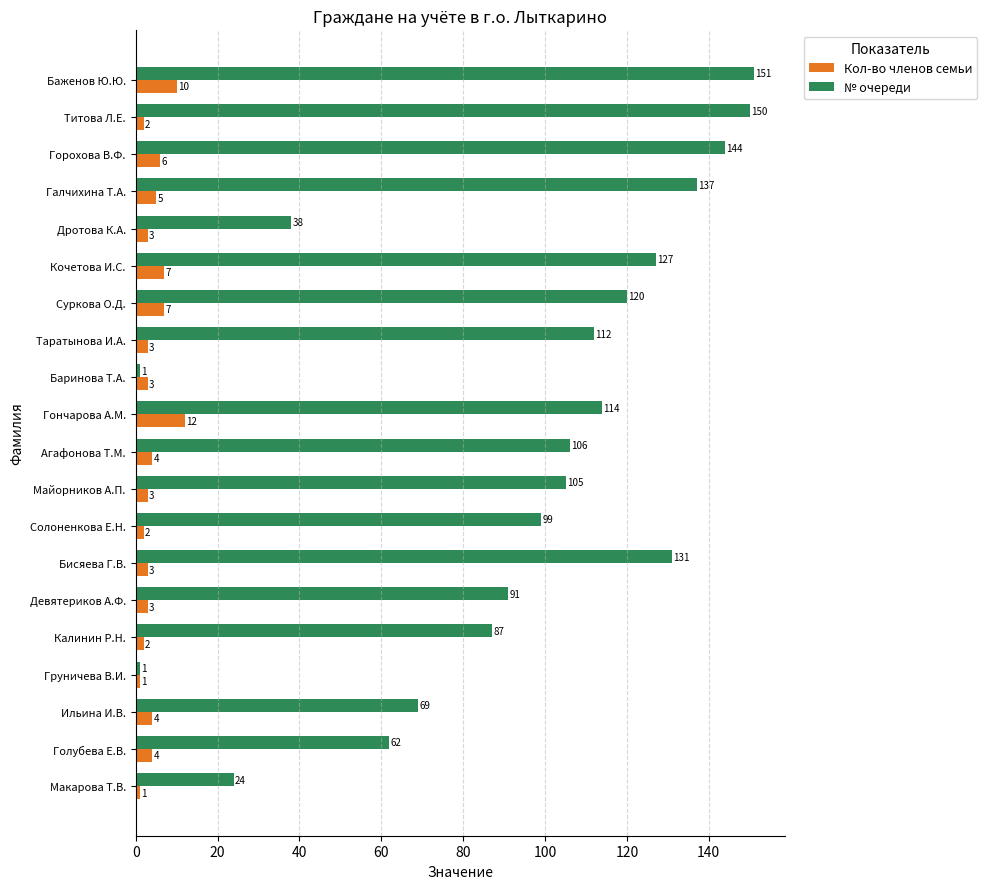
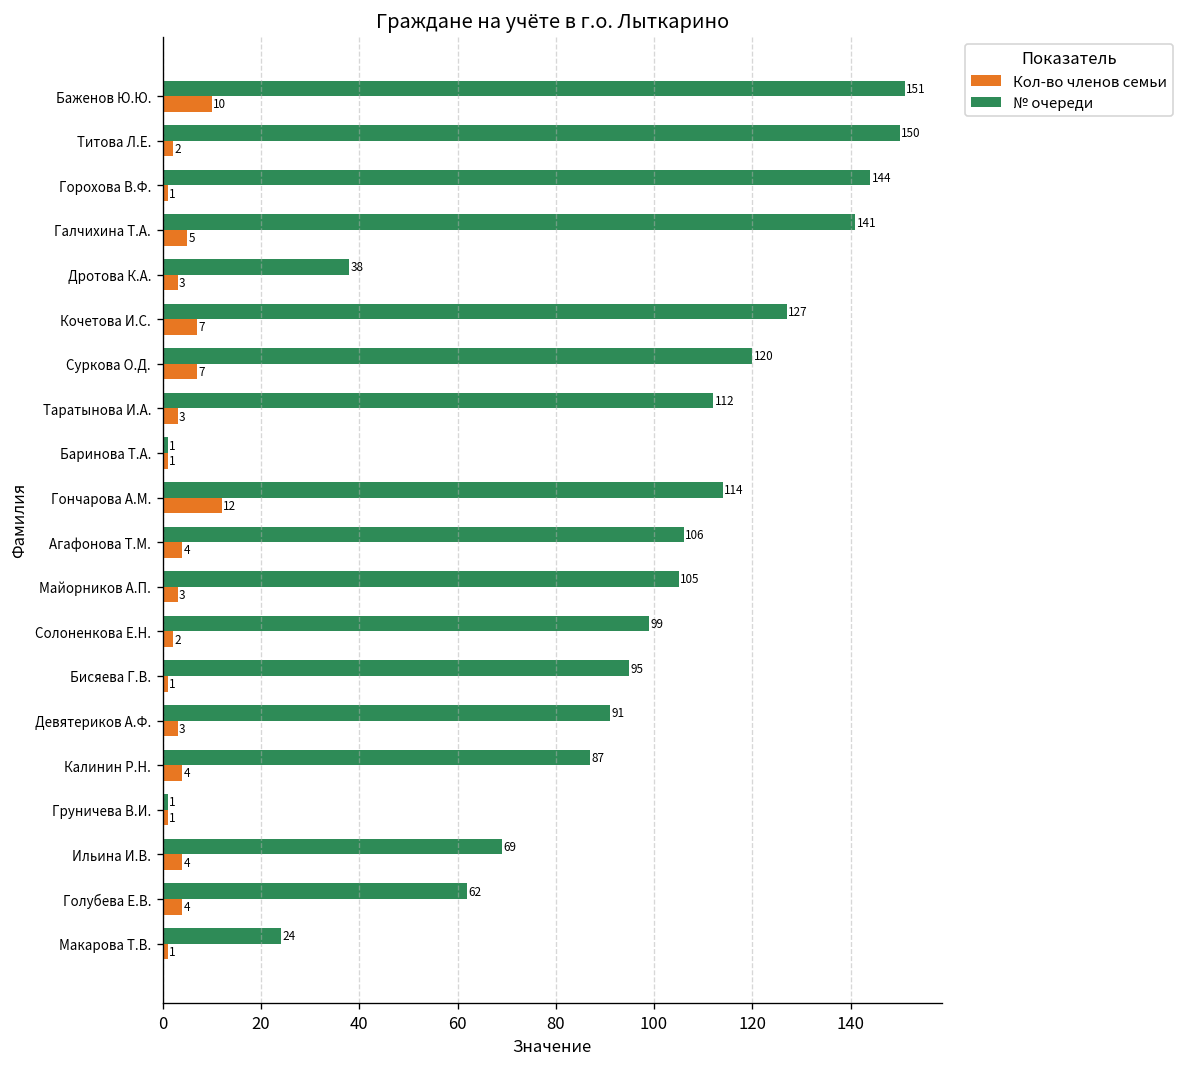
  {
    "Кол-во членов семьи": {
      "Баженов Ю.Ю.": 10,
      "Титова Л.Е.": 2,
-     "Горохова В.Ф.": 6,
+     "Горохова В.Ф.": 1,
      "Галчихина Т.А.": 5,
      "Дротова К.А.": 3,
      "Кочетова И.С.": 7,
      "Суркова О.Д.": 7,
      "Таратынова И.А.": 3,
-     "Баринова Т.А.": 3,
+     "Баринова Т.А.": 1,
      "Гончарова А.М.": 12,
      "Агафонова Т.М.": 4,
      "Майорников А.П.": 3,
      "Солоненкова Е.Н.": 2,
-     "Бисяева Г.В.": 3,
+     "Бисяева Г.В.": 1,
      "Девятериков А.Ф.": 3,
-     "Калинин Р.Н.": 2,
+     "Калинин Р.Н.": 4,
      "Груничева В.И.": 1,
      "Ильина И.В.": 4,
      "Голубева Е.В.": 4,
      "Макарова Т.В.": 1
    },
    "№ очереди": {
      "Баженов Ю.Ю.": 151,
      "Титова Л.Е.": 150,
      "Горохова В.Ф.": 144,
-     "Галчихина Т.А.": 137,
+     "Галчихина Т.А.": 141,
      "Дротова К.А.": 38,
      "Кочетова И.С.": 127,
      "Суркова О.Д.": 120,
      "Таратынова И.А.": 112,
      "Баринова Т.А.": 1,
      "Гончарова А.М.": 114,
      "Агафонова Т.М.": 106,
      "Майорников А.П.": 105,
      "Солоненкова Е.Н.": 99,
-     "Бисяева Г.В.": 131,
+     "Бисяева Г.В.": 95,
      "Девятериков А.Ф.": 91,
      "Калинин Р.Н.": 87,
      "Груничева В.И.": 1,
      "Ильина И.В.": 69,
      "Голубева Е.В.": 62,
      "Макарова Т.В.": 24
    }
  }
